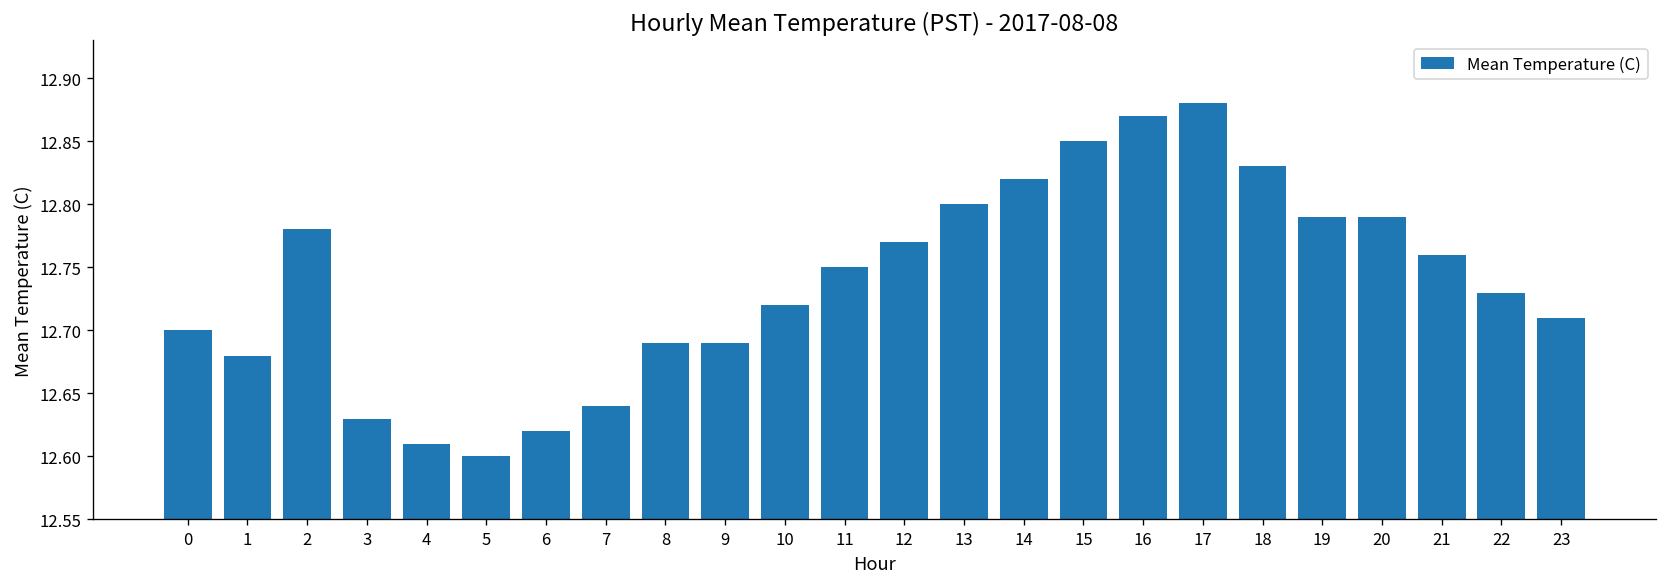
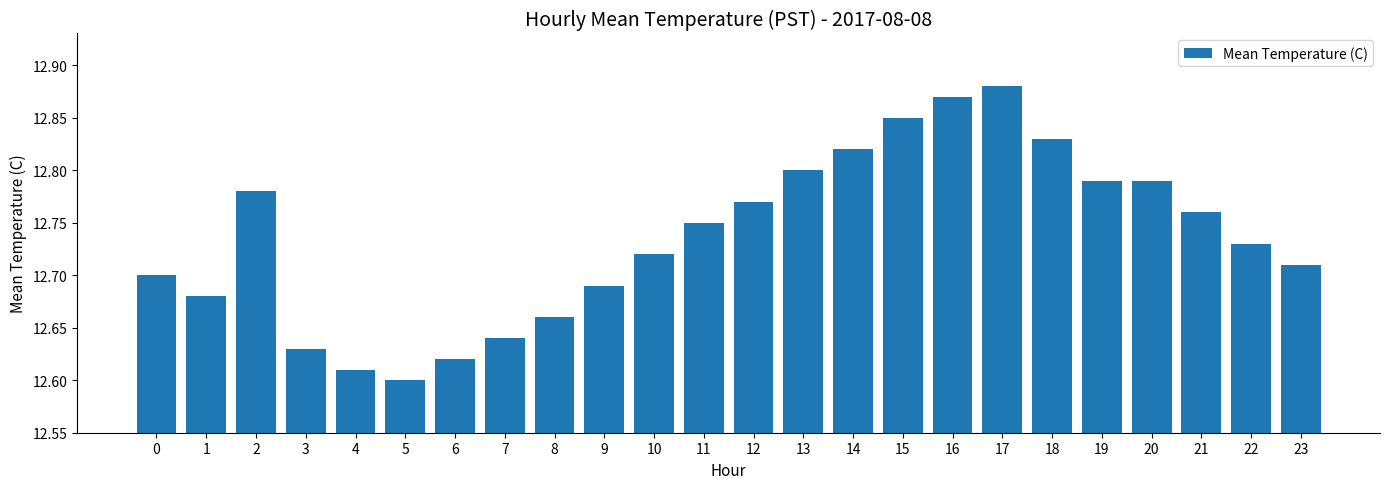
  {
    "0": 12.70,
    "1": 12.68,
    "2": 12.78,
    "3": 12.63,
    "4": 12.61,
    "5": 12.60,
    "6": 12.62,
    "7": 12.64,
-   "8": 12.69,
+   "8": 12.66,
    "9": 12.69,
    "10": 12.72,
    "11": 12.75,
    "12": 12.77,
    "13": 12.80,
    "14": 12.82,
    "15": 12.85,
    "16": 12.87,
    "17": 12.88,
    "18": 12.83,
    "19": 12.79,
    "20": 12.79,
    "21": 12.76,
    "22": 12.73,
    "23": 12.71
  }
